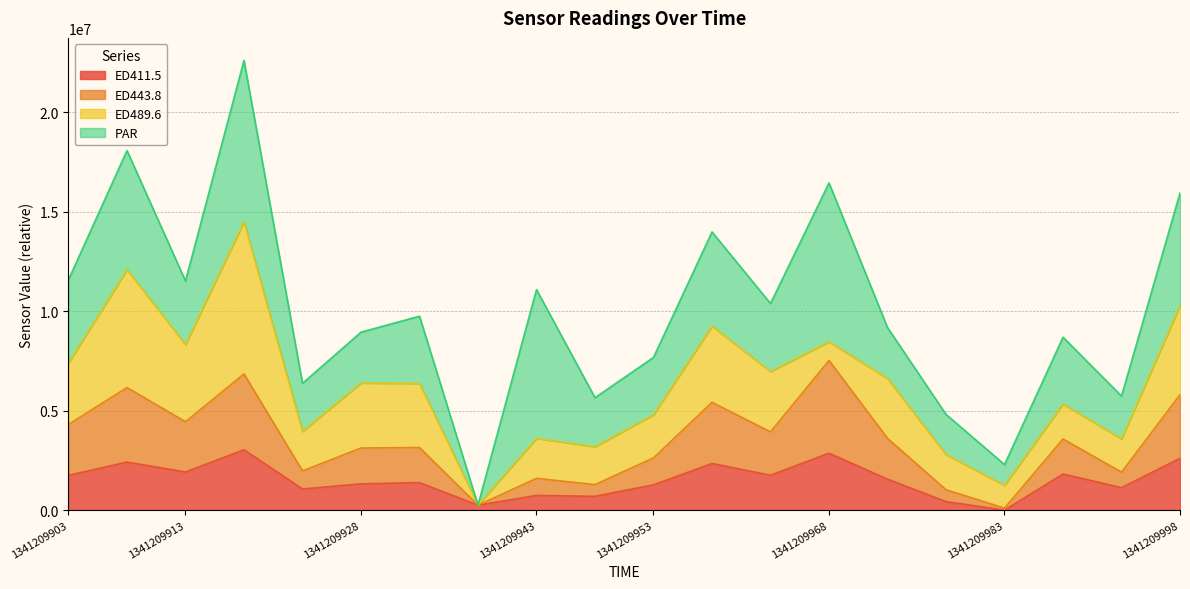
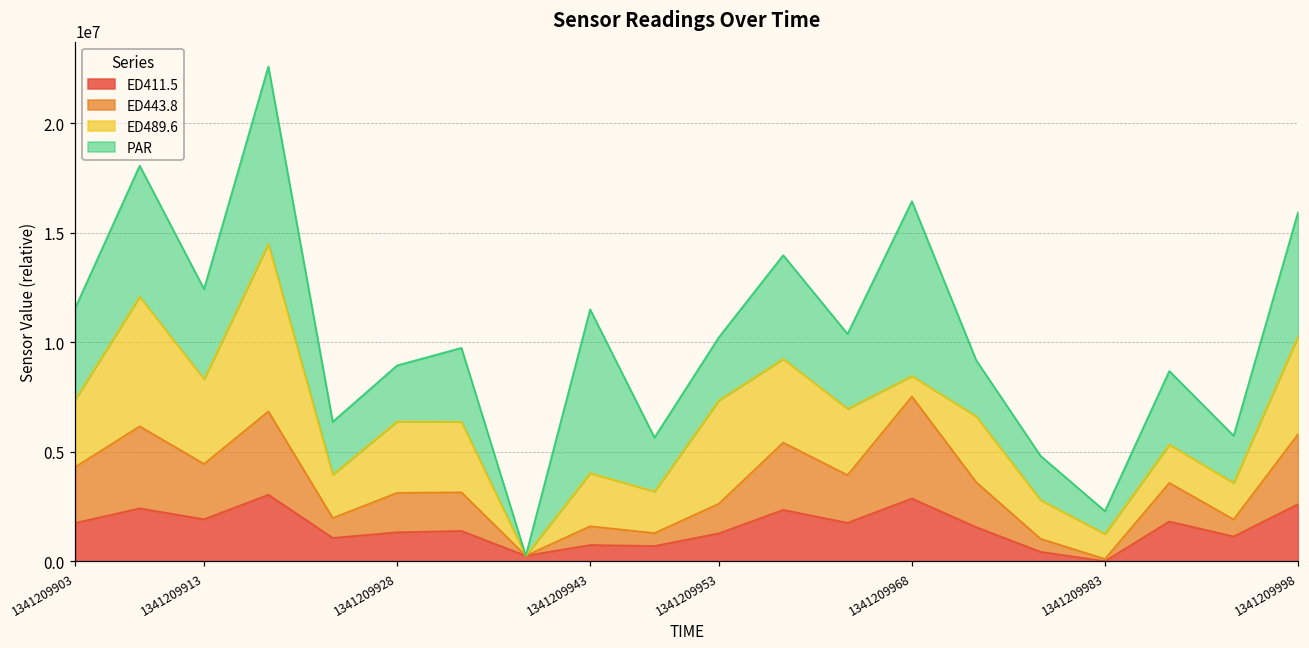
  {
    "ED489.6": {
      "1341209903": 3100000,
      "1341209913": 3900000,
      "1341209928": 3300000,
-     "1341209943": 2000000,
-     "1341209953": 2200000,
+     "1341209943": 2400000,
+     "1341209953": 4700000,
      "1341209968": 900000,
      "1341209983": 1100000,
      "1341209998": 4500000
    },
    "PAR": {
      "1341209903": 4200000,
-     "1341209913": 3200000,
+     "1341209913": 4100000,
      "1341209928": 2600000,
      "1341209943": 7500000,
      "1341209953": 2900000,
      "1341209968": 8000000,
      "1341209983": 1000000,
      "1341209998": 5700000
    }
  }
